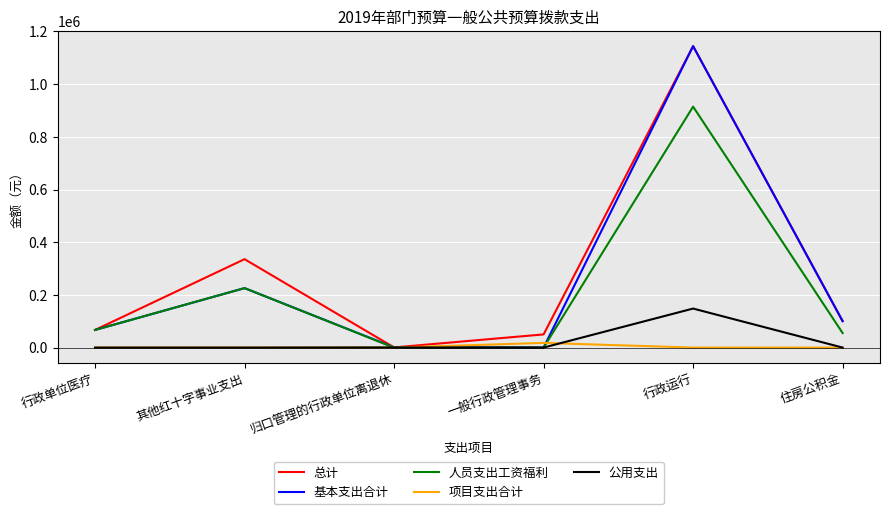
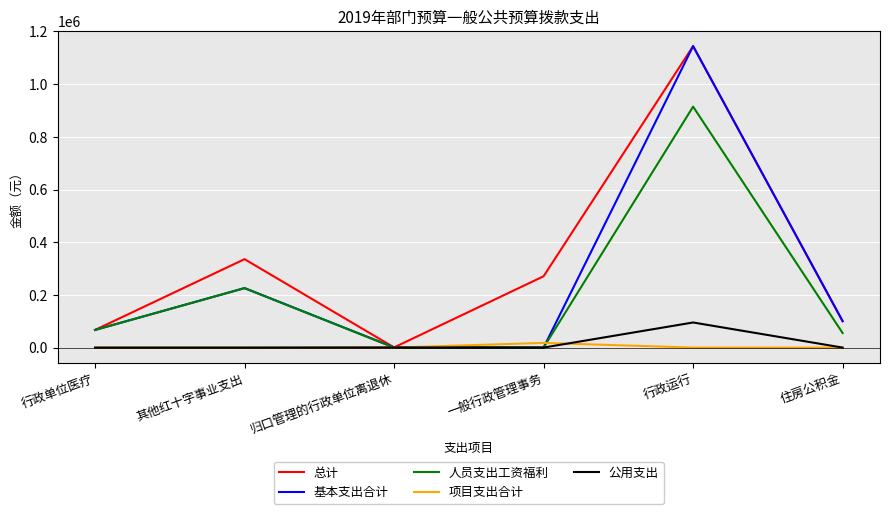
  {
    "总计": {
      "其他红十字事业支出": 340000,
-     "一般行政管理事务": 50000
+     "一般行政管理事务": 270000
    },
    "人员支出工资福利": {
      "行政运行": 910000,
      "住房公积金": 60000
    },
    "项目支出合计": {
      "一般行政管理事务": 20000,
      "行政运行": 0
    },
    "公用支出": {
-     "行政运行": 150000
+     "行政运行": 100000
    }
  }
